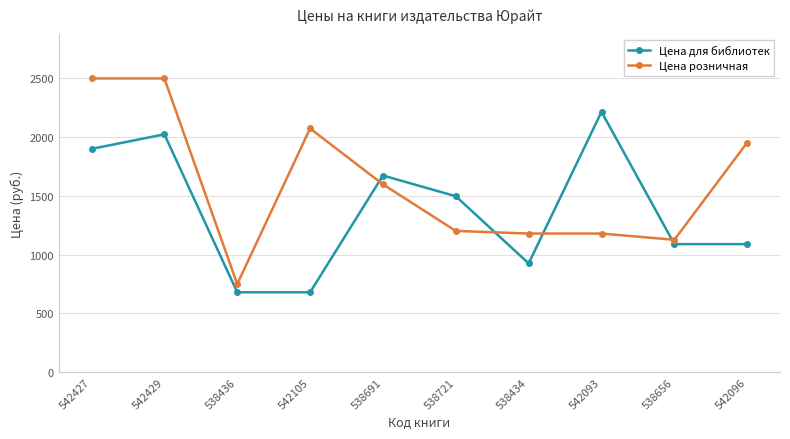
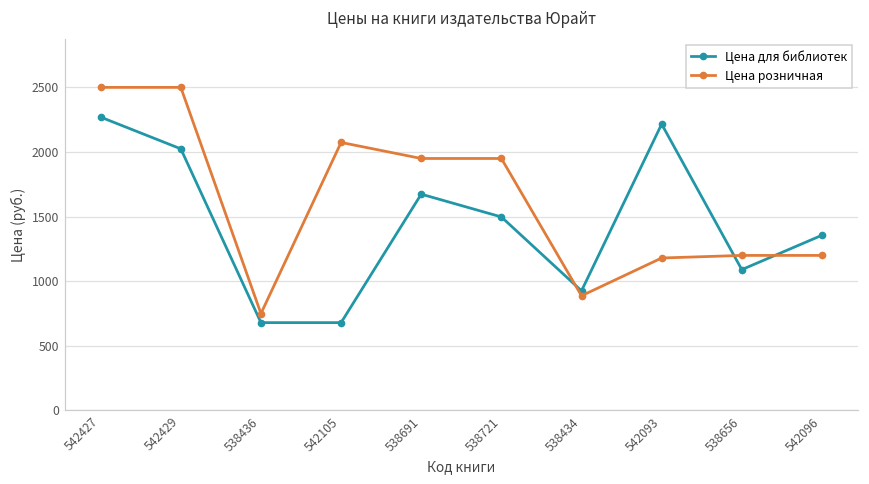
  {
    "Цена для библиотек": {
-     "542427": 1900,
+     "542427": 2270,
      "542429": 2020,
      "538436": 680,
      "542105": 680,
      "538691": 1670,
      "538721": 1500,
      "538434": 920,
      "542093": 2220,
      "538656": 1090,
-     "542096": 1090
+     "542096": 1360
    },
    "Цена розничная": {
      "542427": 2500,
      "542429": 2500,
      "538436": 750,
      "542105": 2070,
-     "538691": 1600,
-     "538721": 1200,
-     "538434": 1180,
+     "538691": 1950,
+     "538721": 1950,
+     "538434": 890,
      "542093": 1180,
-     "538656": 1130,
-     "542096": 1950
+     "538656": 1200,
+     "542096": 1200
    }
  }
